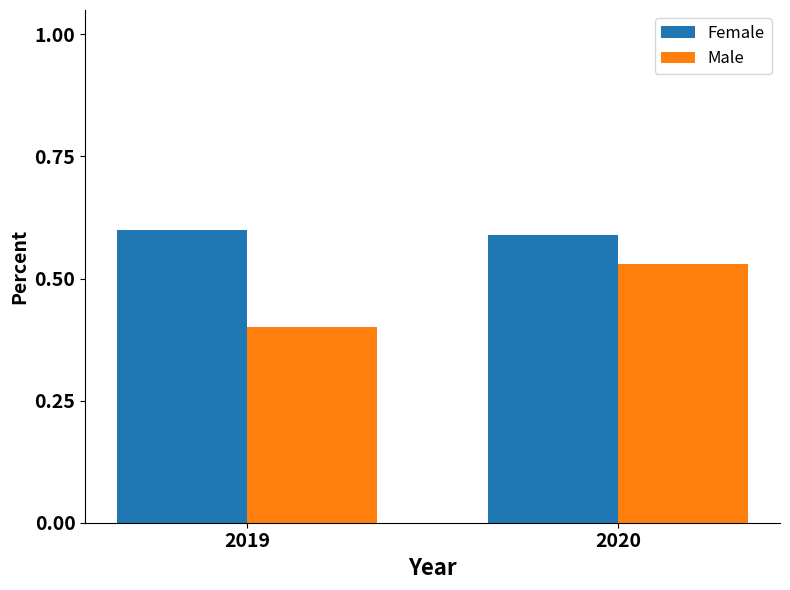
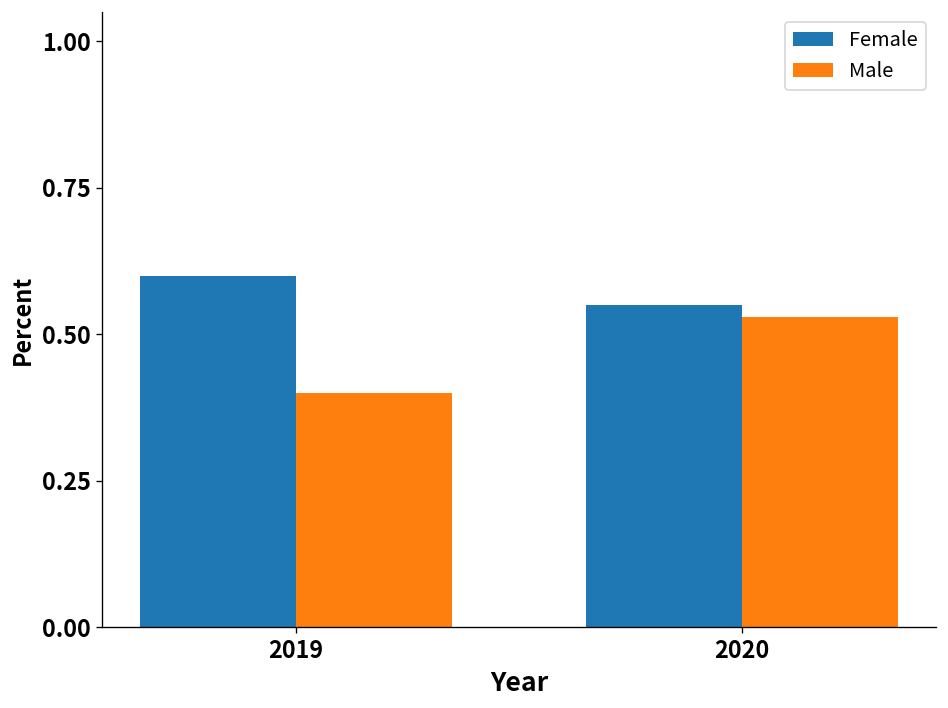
  {
    "Female": {
      "2019": 0.60,
-     "2020": 0.59
+     "2020": 0.55
    },
    "Male": {
      "2019": 0.40,
      "2020": 0.53
    }
  }
